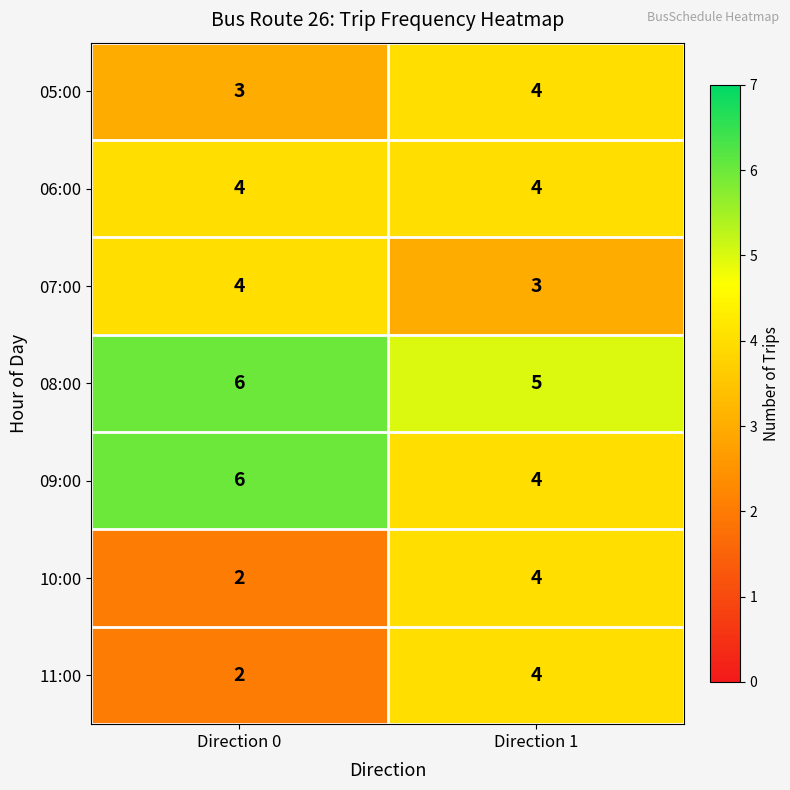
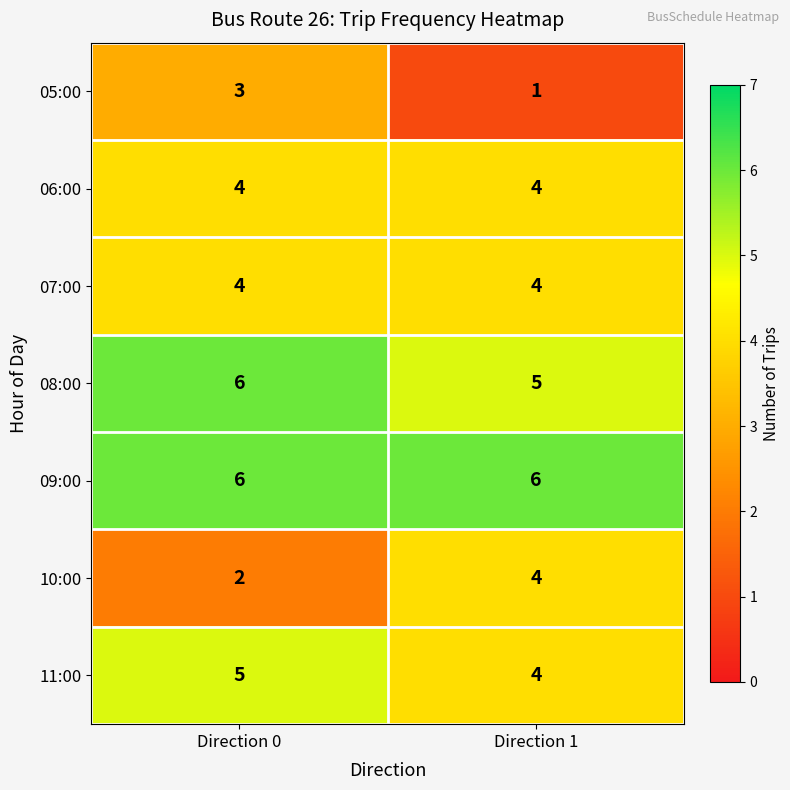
  {
    "05:00": {
      "Direction 0": 3,
-     "Direction 1": 4
+     "Direction 1": 1
    },
    "06:00": {
      "Direction 0": 4,
      "Direction 1": 4
    },
    "07:00": {
      "Direction 0": 4,
-     "Direction 1": 3
+     "Direction 1": 4
    },
    "08:00": {
      "Direction 0": 6,
      "Direction 1": 5
    },
    "09:00": {
      "Direction 0": 6,
-     "Direction 1": 4
+     "Direction 1": 6
    },
    "10:00": {
      "Direction 0": 2,
      "Direction 1": 4
    },
    "11:00": {
-     "Direction 0": 2,
+     "Direction 0": 5,
      "Direction 1": 4
    }
  }
